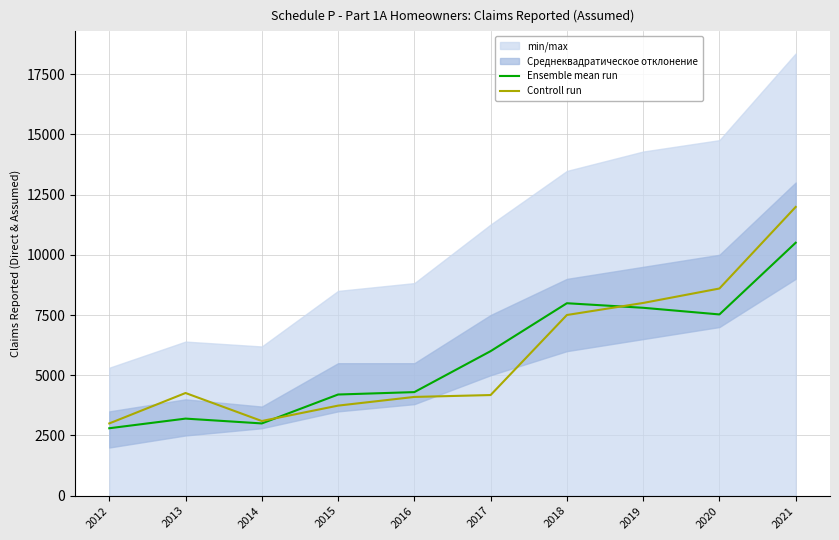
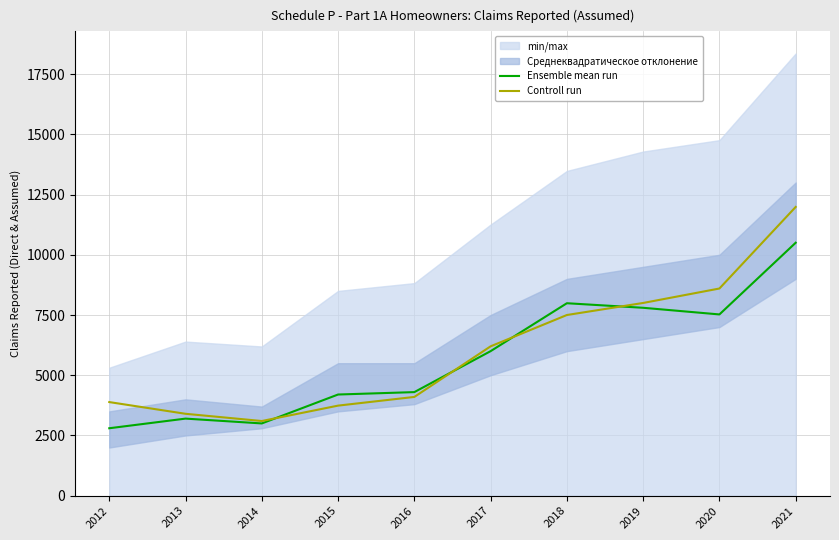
  {
    "Ensemble mean run": {
      "2012": 2800,
      "2013": 3200,
      "2015": 4200,
      "2016": 4300,
      "2017": 6000,
      "2018": 8000,
      "2019": 7800,
      "2020": 7500,
      "2021": 10500
    },
    "Controll run": {
-     "2012": 3000,
-     "2013": 4300,
+     "2012": 3900,
+     "2013": 3400,
      "2015": 3700,
      "2016": 4100,
-     "2017": 4200,
+     "2017": 6200,
      "2018": 7500,
      "2019": 8000,
      "2020": 8600,
      "2021": 12000
    }
  }
